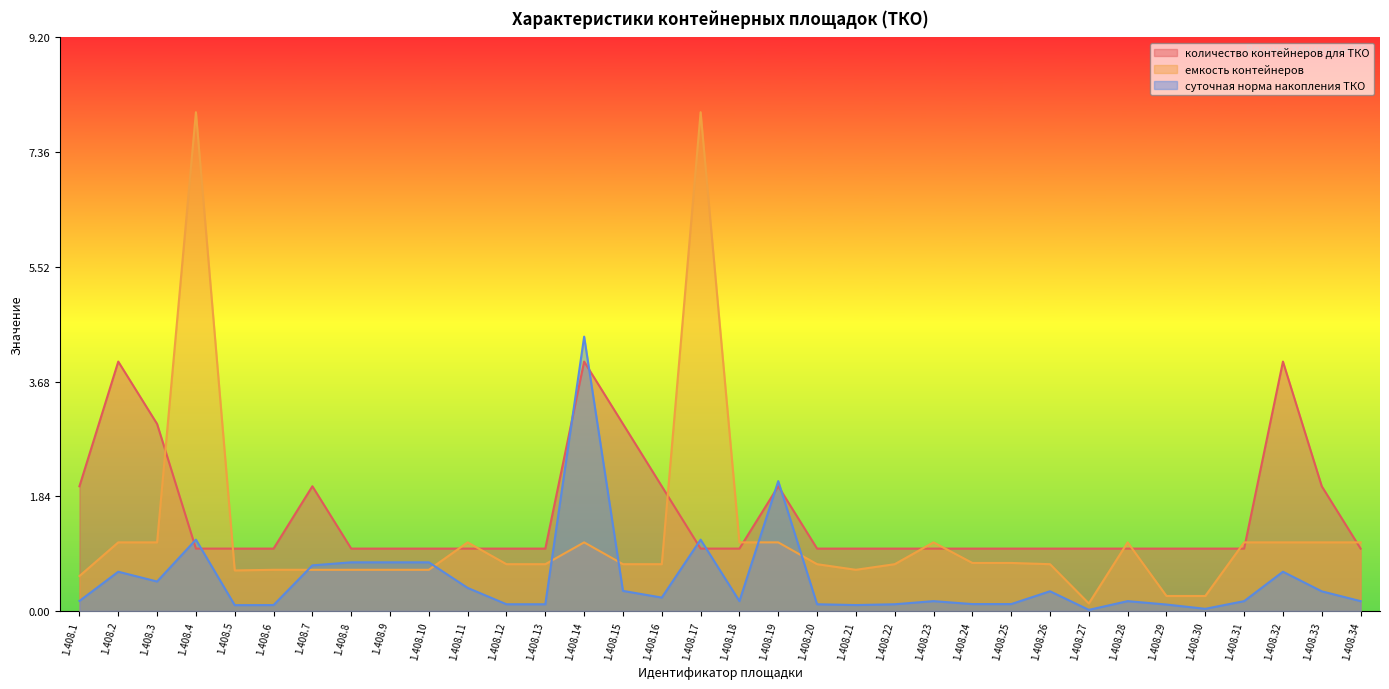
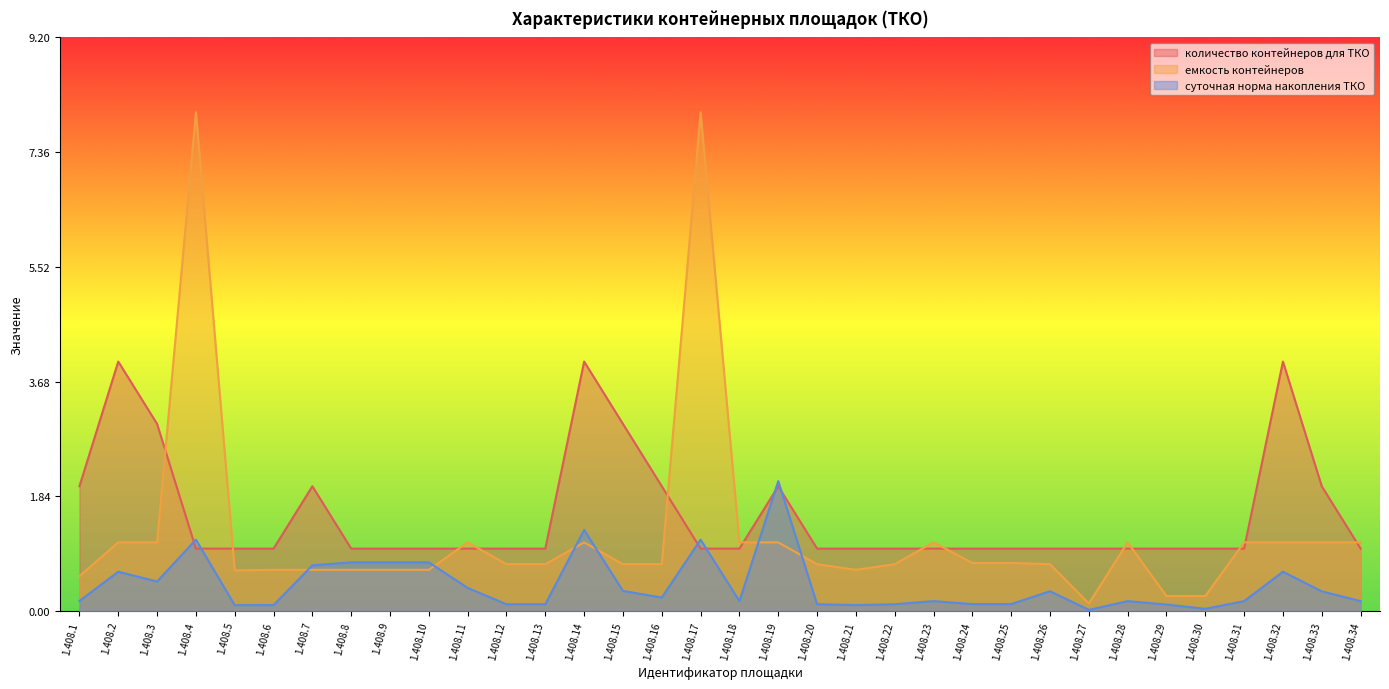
  {
    "суточная норма накопления ТКО": {
      "1.408.1": 0.2,
      "1.408.2": 0.6,
      "1.408.3": 0.5,
      "1.408.4": 1.1,
      "1.408.5": 0.1,
      "1.408.6": 0.1,
      "1.408.7": 0.7,
      "1.408.8": 0.8,
      "1.408.9": 0.8,
      "1.408.10": 0.8,
      "1.408.11": 0.4,
      "1.408.12": 0.1,
      "1.408.13": 0.1,
-     "1.408.14": 4.4,
+     "1.408.14": 1.3,
      "1.408.15": 0.3,
      "1.408.16": 0.2,
      "1.408.17": 1.1,
      "1.408.18": 0.2,
      "1.408.19": 2.1,
      "1.408.20": 0.1,
      "1.408.21": 0.1,
      "1.408.22": 0.1,
      "1.408.23": 0.2,
      "1.408.24": 0.1,
      "1.408.25": 0.1,
      "1.408.26": 0.3,
      "1.408.27": 0.0,
      "1.408.28": 0.2,
      "1.408.29": 0.1,
      "1.408.30": 0.0,
      "1.408.31": 0.2,
      "1.408.32": 0.6,
      "1.408.33": 0.3,
      "1.408.34": 0.2
    }
  }
